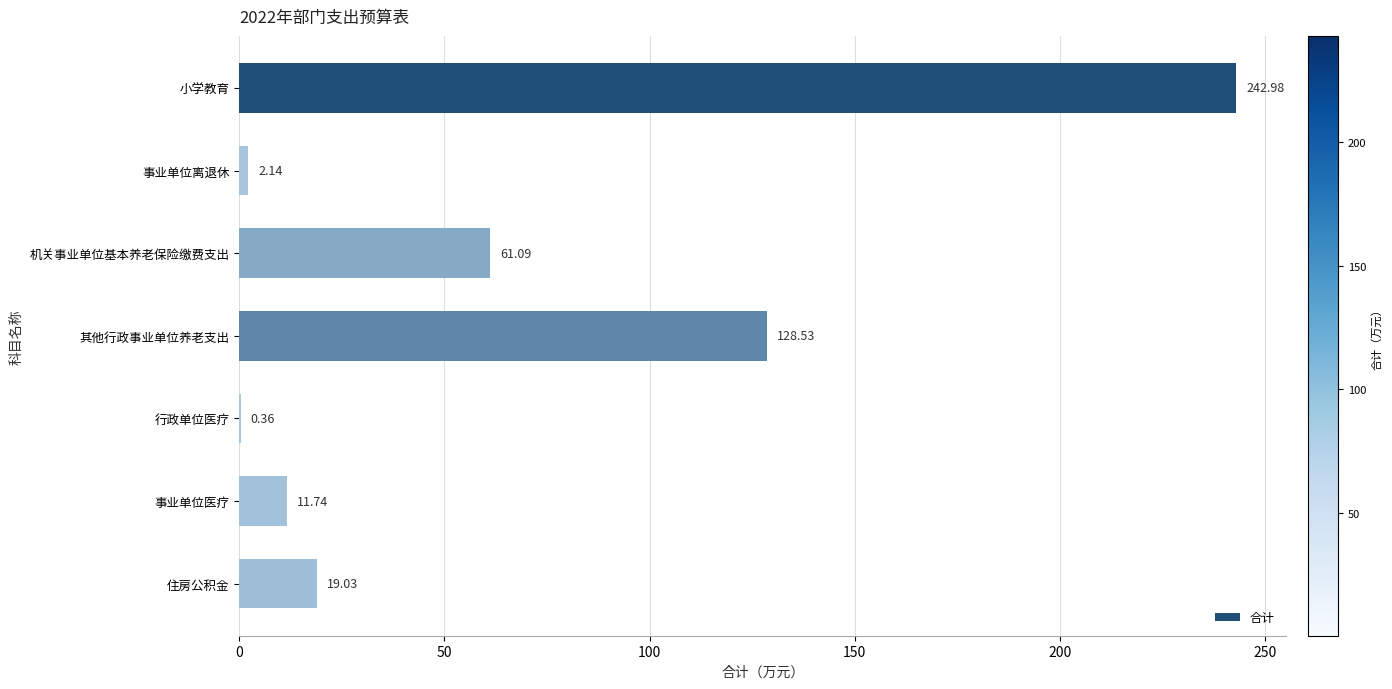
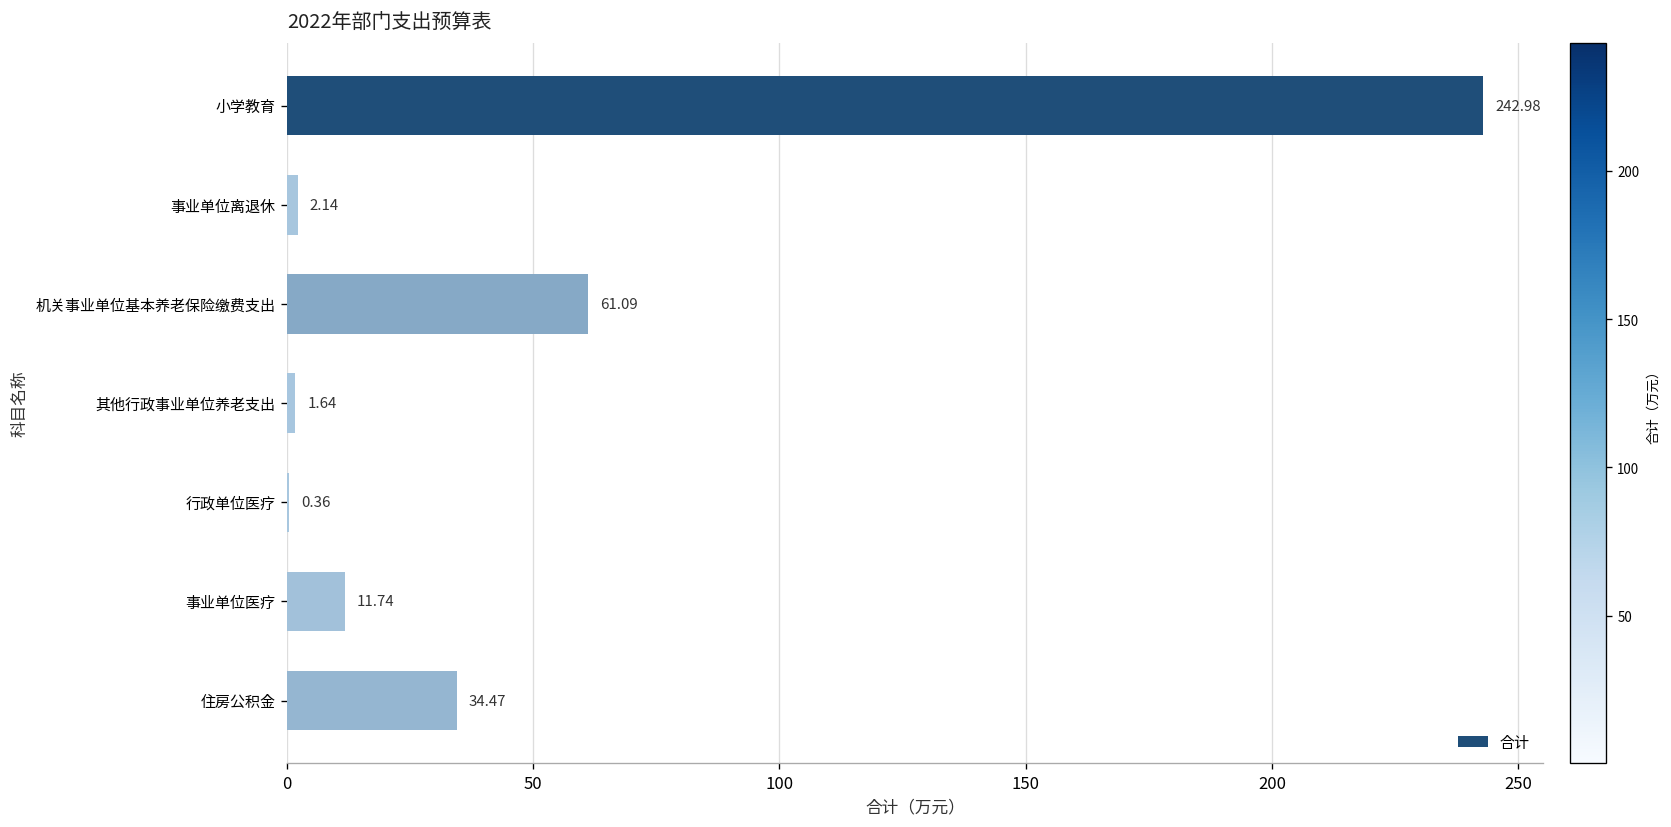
  {
    "小学教育": 242.98,
    "事业单位离退休": 2.14,
    "机关事业单位基本养老保险缴费支出": 61.09,
-   "其他行政事业单位养老支出": 128.53,
+   "其他行政事业单位养老支出": 1.64,
    "行政单位医疗": 0.36,
    "事业单位医疗": 11.74,
-   "住房公积金": 19.03
+   "住房公积金": 34.47
  }
